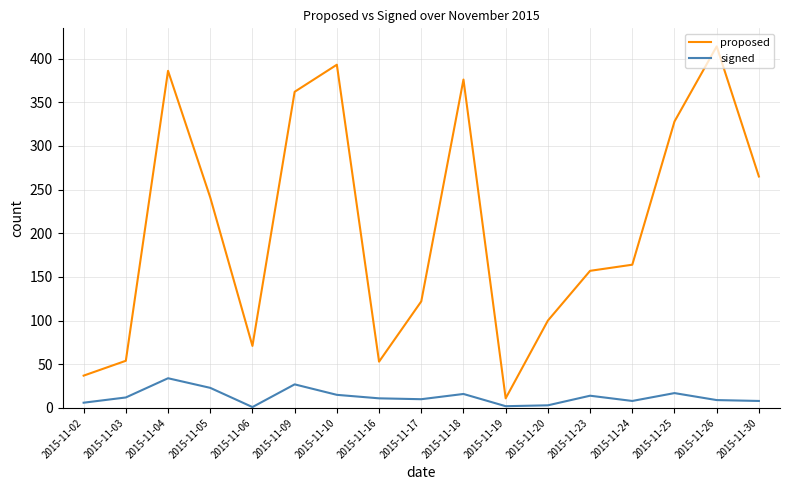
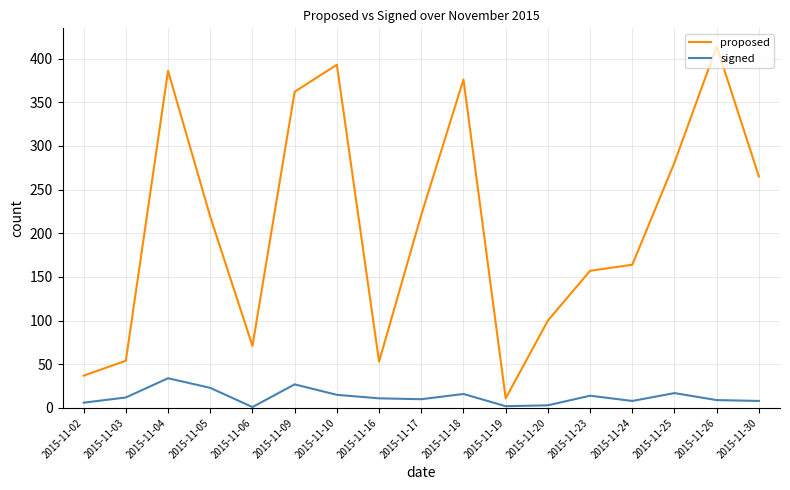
  {
    "proposed": {
      "2015-11-02": 40,
      "2015-11-03": 50,
      "2015-11-04": 390,
-     "2015-11-05": 240,
+     "2015-11-05": 220,
      "2015-11-06": 70,
      "2015-11-09": 360,
      "2015-11-10": 390,
      "2015-11-16": 50,
-     "2015-11-17": 120,
+     "2015-11-17": 220,
      "2015-11-18": 380,
      "2015-11-19": 10,
      "2015-11-20": 100,
      "2015-11-23": 160,
      "2015-11-24": 160,
-     "2015-11-25": 330,
+     "2015-11-25": 280,
      "2015-11-30": 270
    },
    "signed": {
      "2015-11-02": 10,
      "2015-11-03": 10,
      "2015-11-04": 30,
      "2015-11-05": 20,
      "2015-11-06": 0,
      "2015-11-09": 30,
      "2015-11-10": 20,
      "2015-11-16": 10,
      "2015-11-17": 10,
      "2015-11-18": 20,
      "2015-11-19": 0,
      "2015-11-20": 0,
      "2015-11-23": 10,
      "2015-11-24": 10,
      "2015-11-25": 20,
      "2015-11-26": 10,
      "2015-11-30": 10
    }
  }
